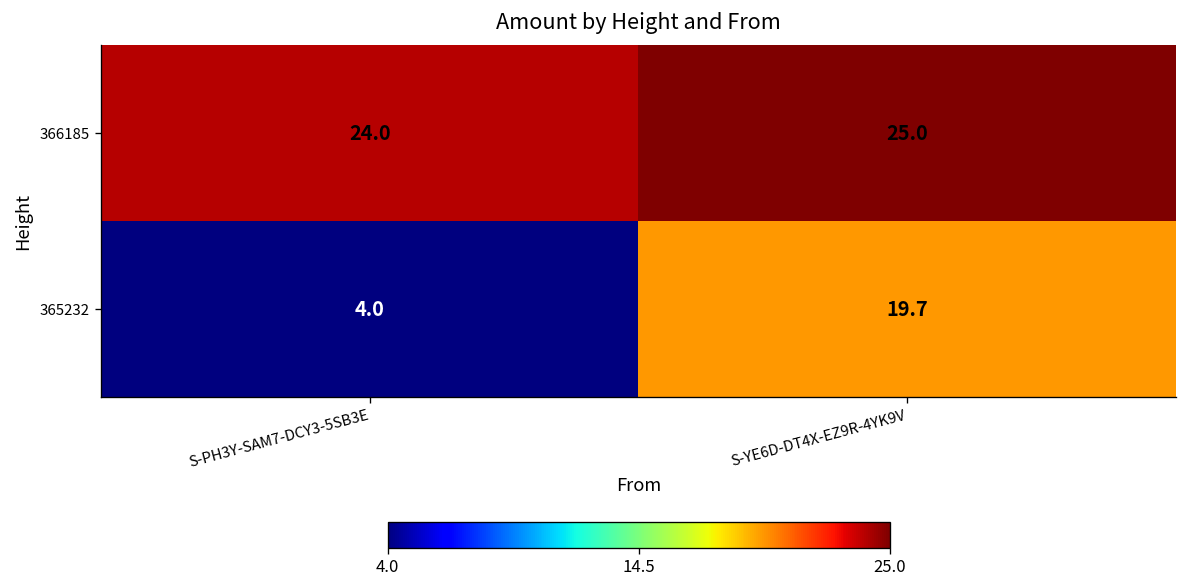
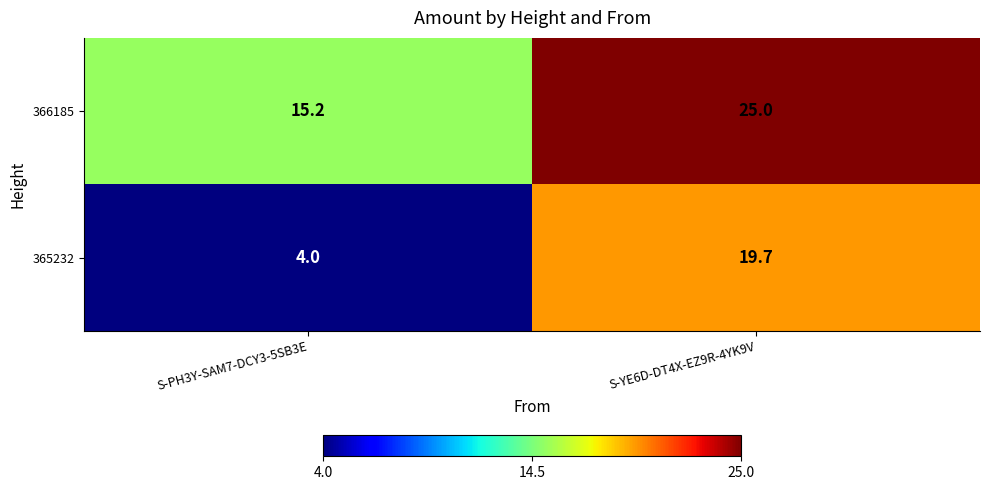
  {
    "366185": {
-     "S-PH3Y-SAM7-DCY3-5SB3E": 24.0,
+     "S-PH3Y-SAM7-DCY3-5SB3E": 15.2,
      "S-YE6D-DT4X-EZ9R-4YK9V": 25.0
    },
    "365232": {
      "S-PH3Y-SAM7-DCY3-5SB3E": 4.0,
      "S-YE6D-DT4X-EZ9R-4YK9V": 19.7
    }
  }
